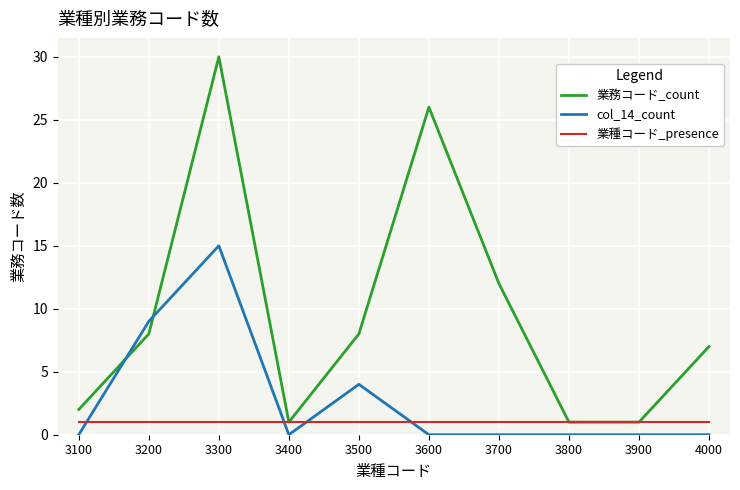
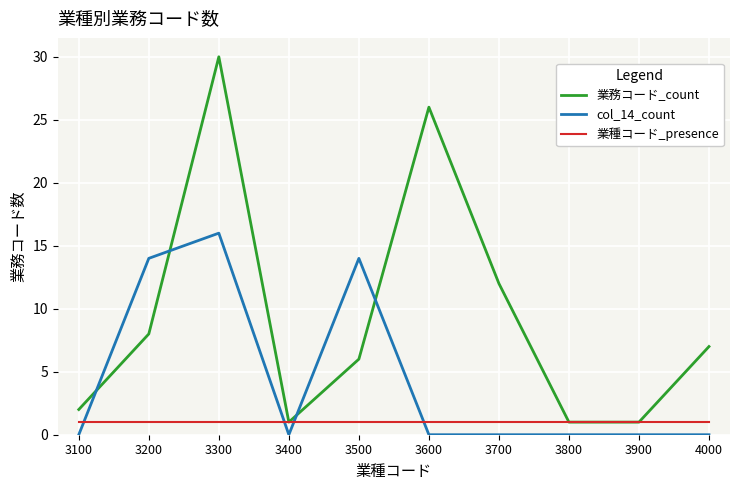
  {
    "業務コード_count": {
      "3100": 2,
      "3200": 8,
      "3300": 30,
-     "3500": 8,
+     "3500": 6,
      "3600": 26,
      "3700": 12,
      "4000": 7
    },
    "col_14_count": {
      "3100": 0,
-     "3200": 9,
-     "3300": 15,
+     "3200": 14,
+     "3300": 16,
      "3400": 0,
-     "3500": 4,
+     "3500": 14,
      "3600": 0,
      "3700": 0,
      "3800": 0,
      "3900": 0,
      "4000": 0
    },
    "業種コード_presence": {
      "3100": 1,
      "3200": 1,
      "3300": 1,
      "3500": 1,
      "3600": 1,
      "3700": 1,
      "4000": 1
    }
  }
